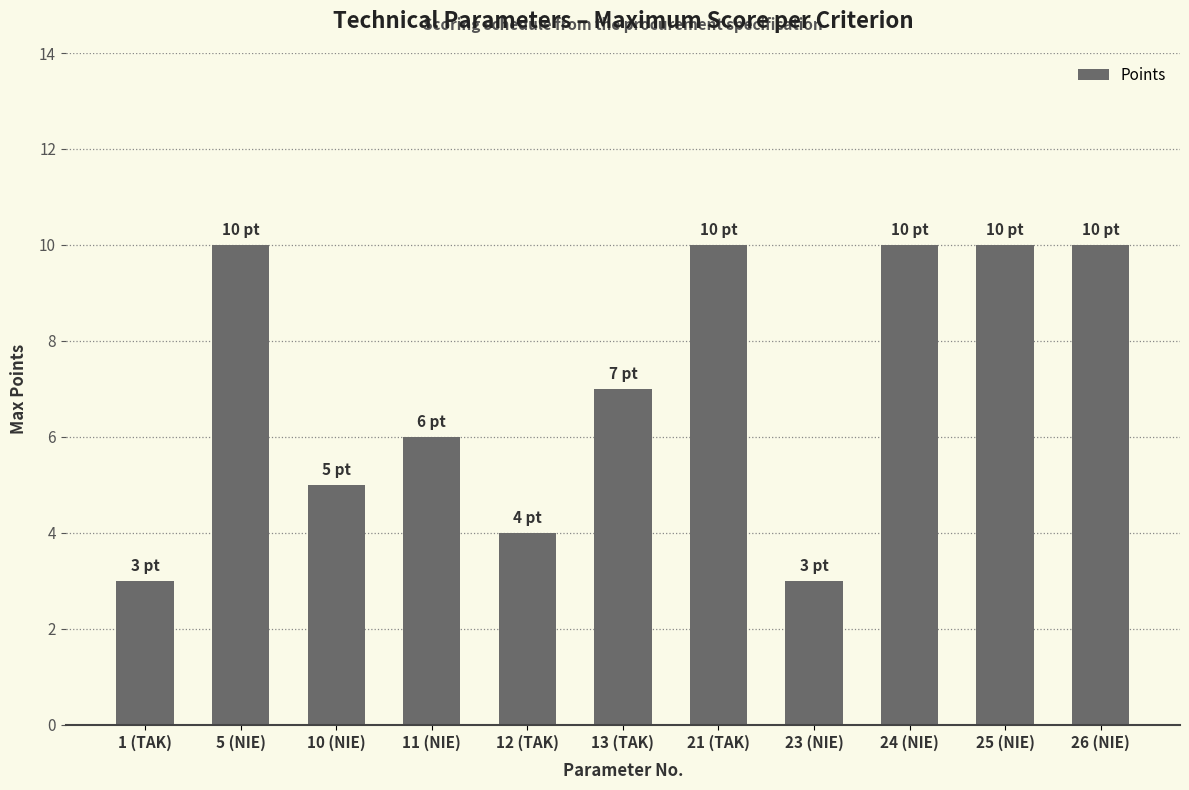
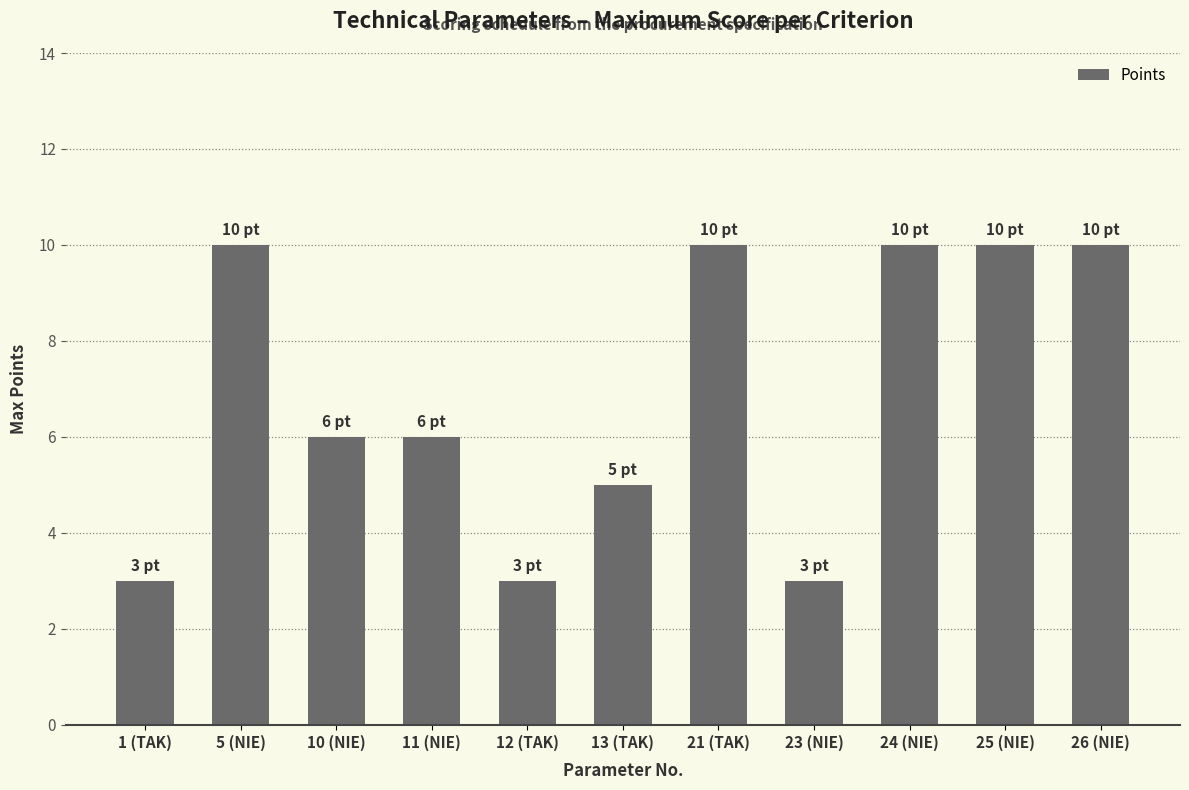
  {
    "1 (TAK)": 3,
    "5 (NIE)": 10,
-   "10 (NIE)": 5,
+   "10 (NIE)": 6,
    "11 (NIE)": 6,
-   "12 (TAK)": 4,
-   "13 (TAK)": 7,
+   "12 (TAK)": 3,
+   "13 (TAK)": 5,
    "21 (TAK)": 10,
    "23 (NIE)": 3,
    "24 (NIE)": 10,
    "25 (NIE)": 10,
    "26 (NIE)": 10
  }
